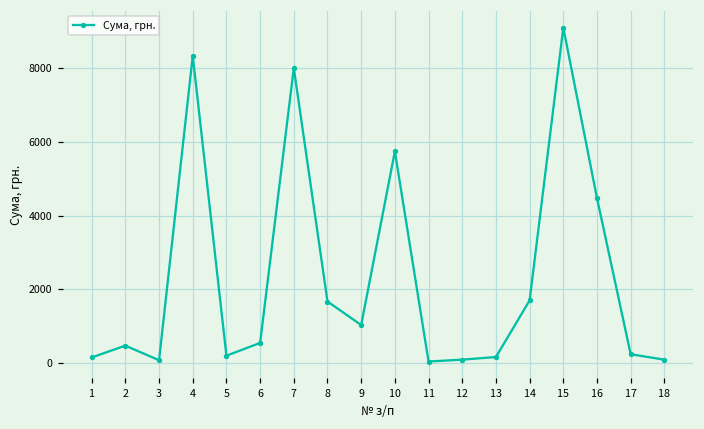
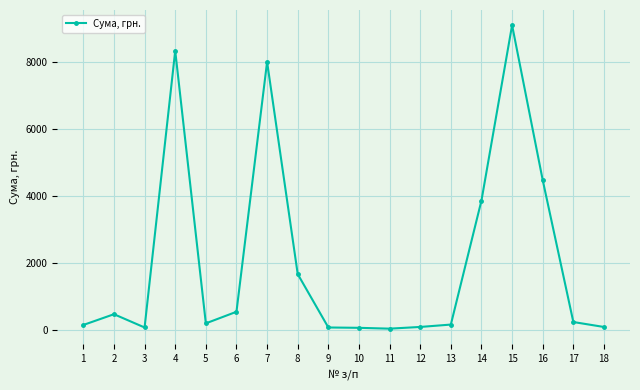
  {
    "1": 200,
    "2": 500,
    "3": 100,
    "4": 8300,
    "5": 200,
    "6": 500,
    "7": 8000,
    "8": 1700,
-   "9": 1000,
-   "10": 5700,
+   "9": 100,
+   "10": 100,
    "11": 0,
    "12": 100,
    "13": 200,
-   "14": 1700,
+   "14": 3900,
    "15": 9100,
    "16": 4500,
    "17": 200,
    "18": 100
  }
